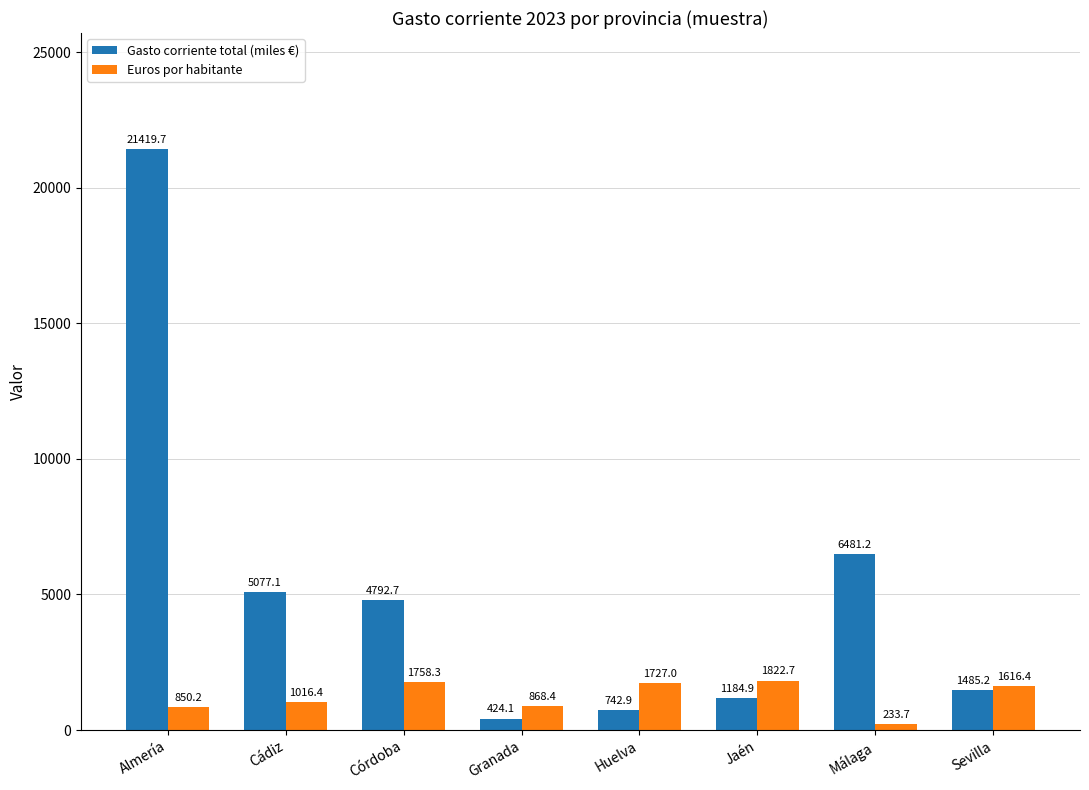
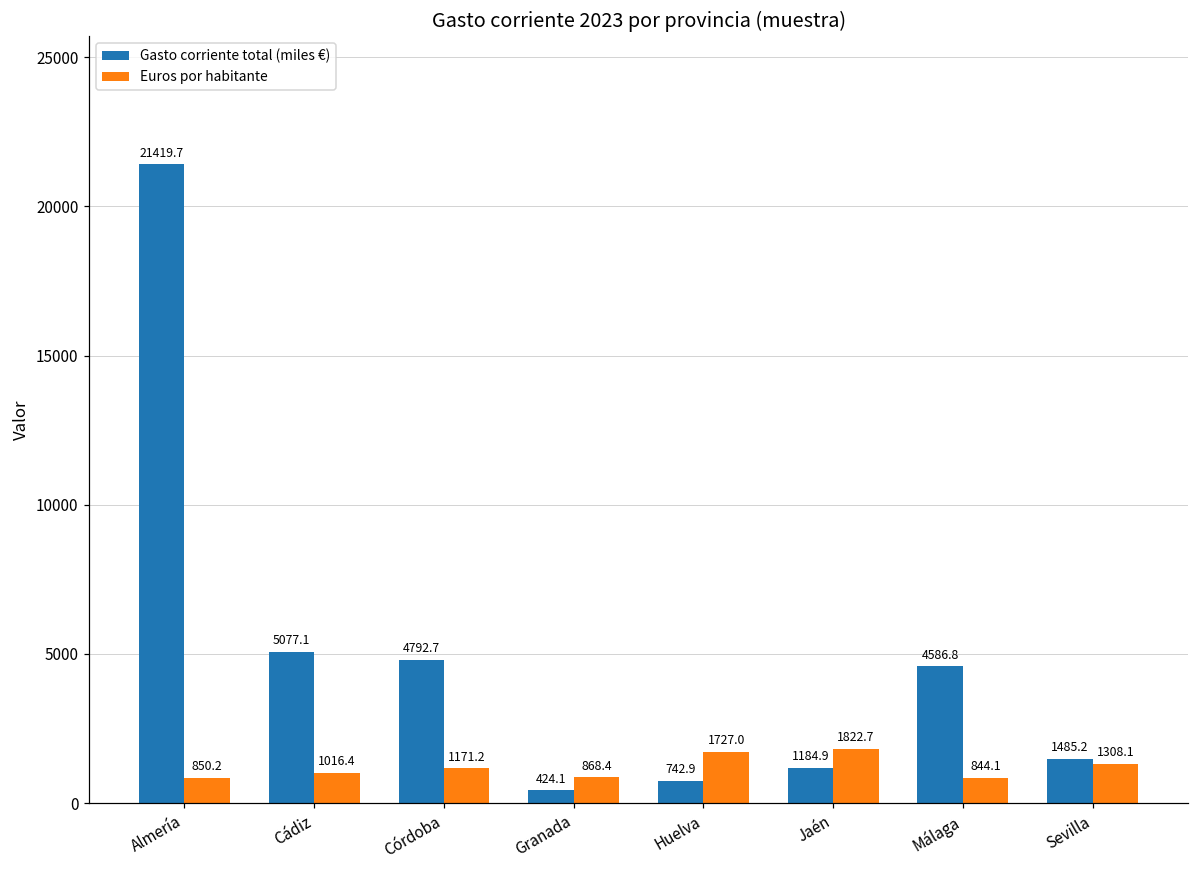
  {
    "Gasto corriente total (miles €)": {
      "Almería": 21419.7,
      "Cádiz": 5077.1,
      "Córdoba": 4792.7,
      "Granada": 424.1,
      "Huelva": 742.9,
      "Jaén": 1184.9,
-     "Málaga": 6481.2,
+     "Málaga": 4586.8,
      "Sevilla": 1485.2
    },
    "Euros por habitante": {
      "Almería": 850.2,
      "Cádiz": 1016.4,
-     "Córdoba": 1758.3,
+     "Córdoba": 1171.2,
      "Granada": 868.4,
      "Huelva": 1727.0,
      "Jaén": 1822.7,
-     "Málaga": 233.7,
-     "Sevilla": 1616.4
+     "Málaga": 844.1,
+     "Sevilla": 1308.1
    }
  }
